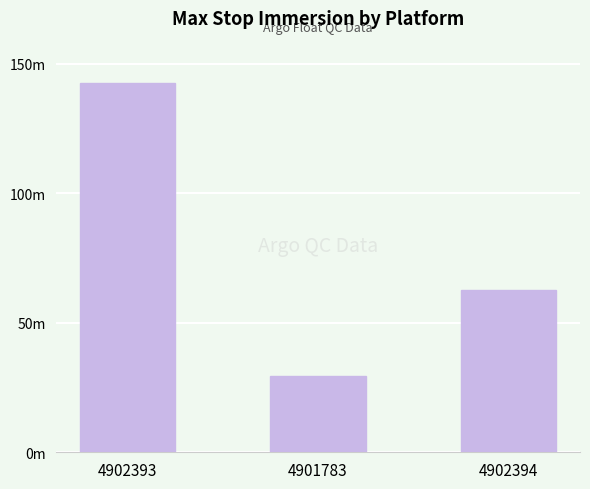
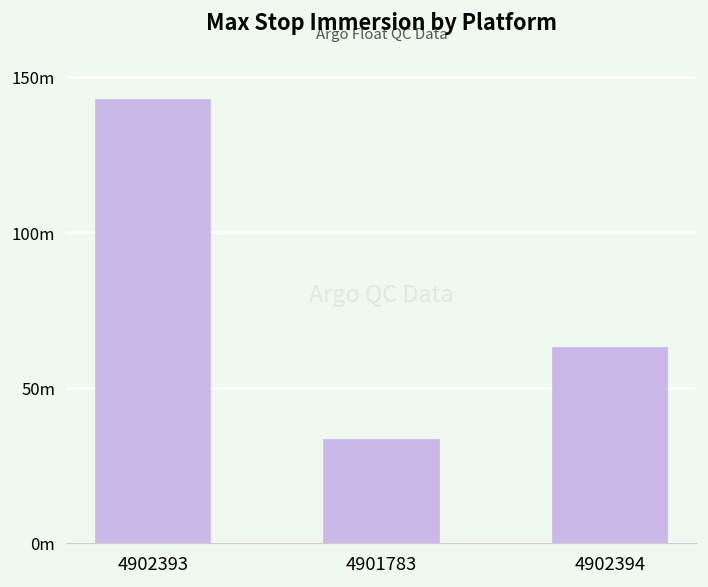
  {
    "4902393": "143m",
-   "4901783": "30m",
+   "4901783": "33m",
    "4902394": "63m"
  }
